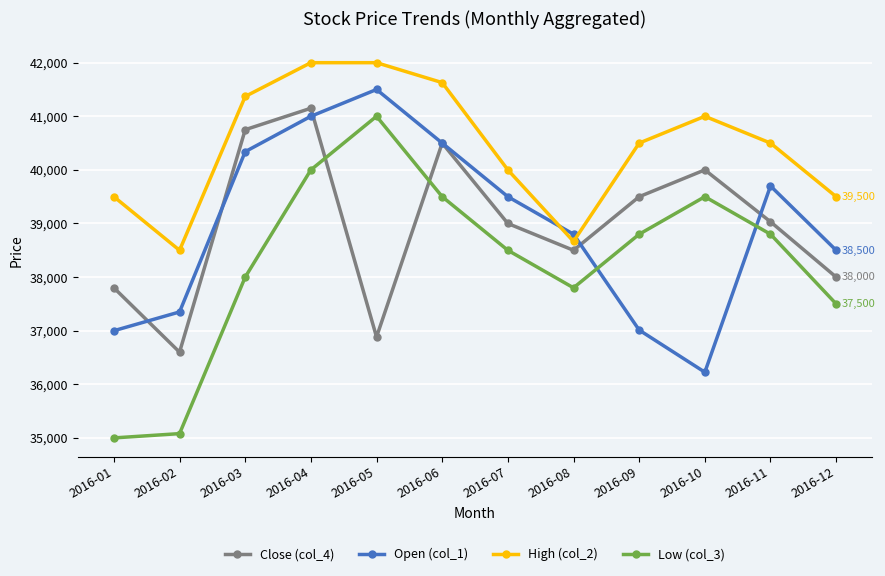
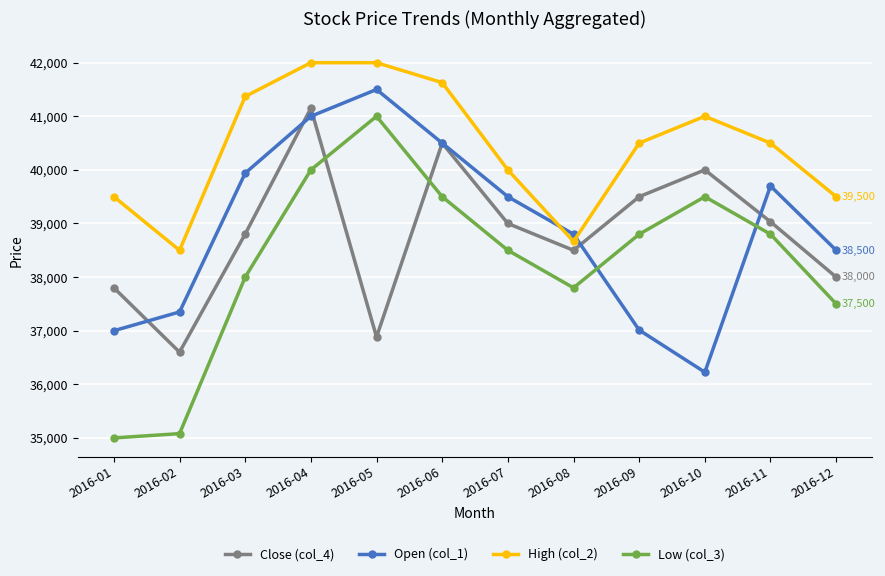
  {
    "Close (col_4)": {
      "2016-01": "37,800",
      "2016-02": "36,600",
-     "2016-03": "40,800",
+     "2016-03": "38,800",
      "2016-04": "41,200",
      "2016-05": "36,900",
      "2016-07": "39,000",
      "2016-08": "38,500",
      "2016-09": "39,500",
      "2016-10": "40,000",
      "2016-11": "39,000"
    },
    "Open (col_1)": {
      "2016-01": "37,000",
      "2016-02": "37,400",
-     "2016-03": "40,300",
+     "2016-03": "39,900",
      "2016-04": "41,000",
      "2016-05": "41,500",
      "2016-07": "39,500",
      "2016-08": "38,800",
      "2016-09": "37,000",
      "2016-10": "36,200",
      "2016-11": "39,700"
    },
    "High (col_2)": {
      "2016-12": "39,500"
    },
    "Low (col_3)": {
      "2016-12": "37,500"
    }
  }
